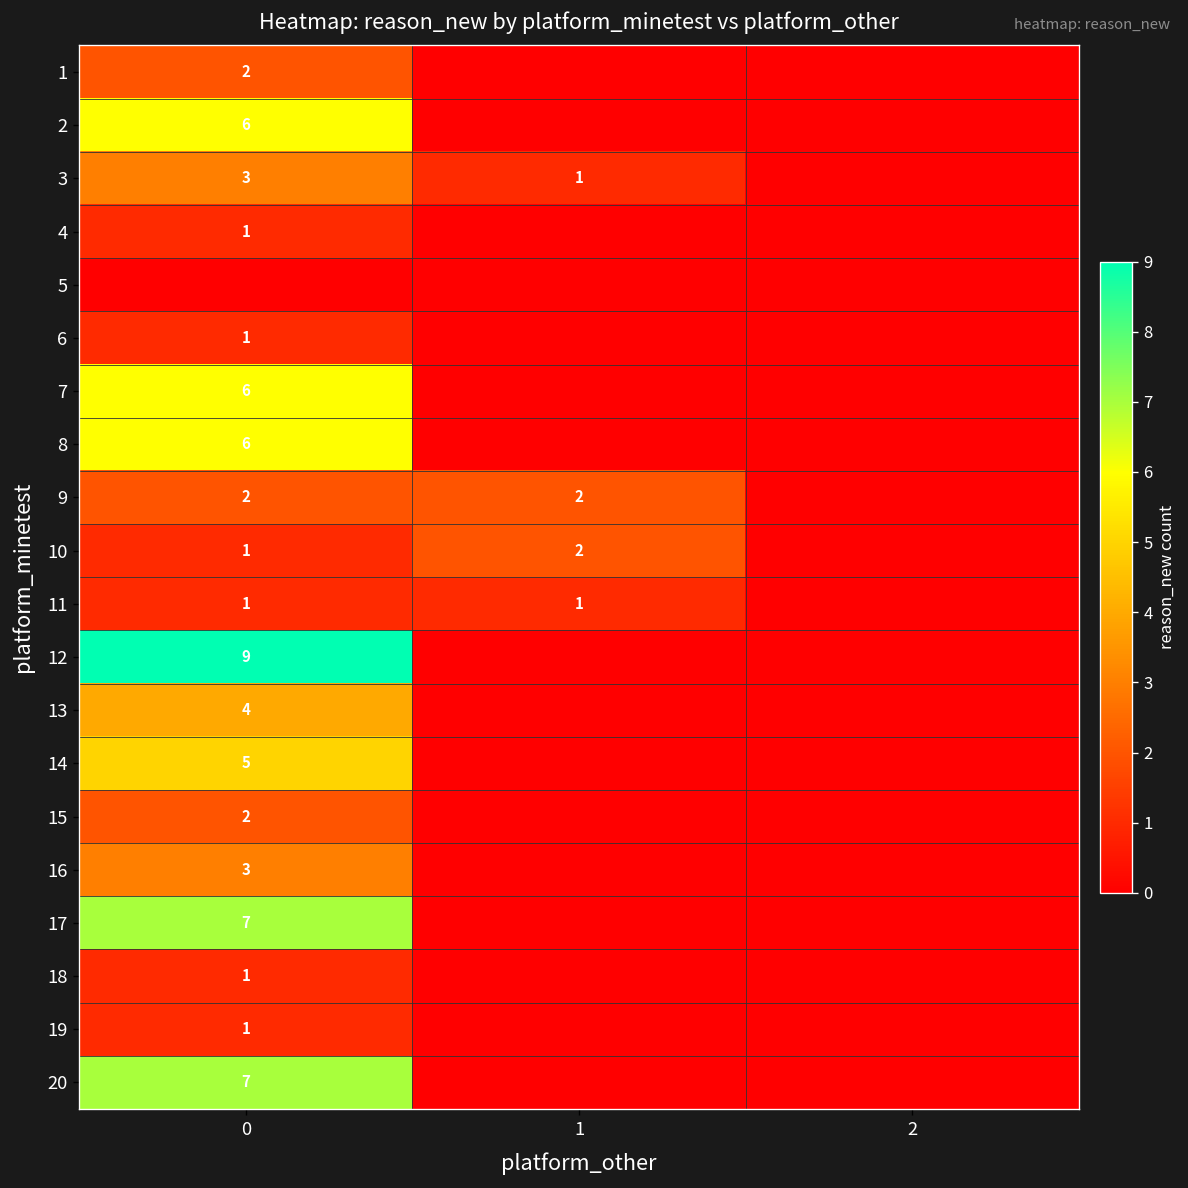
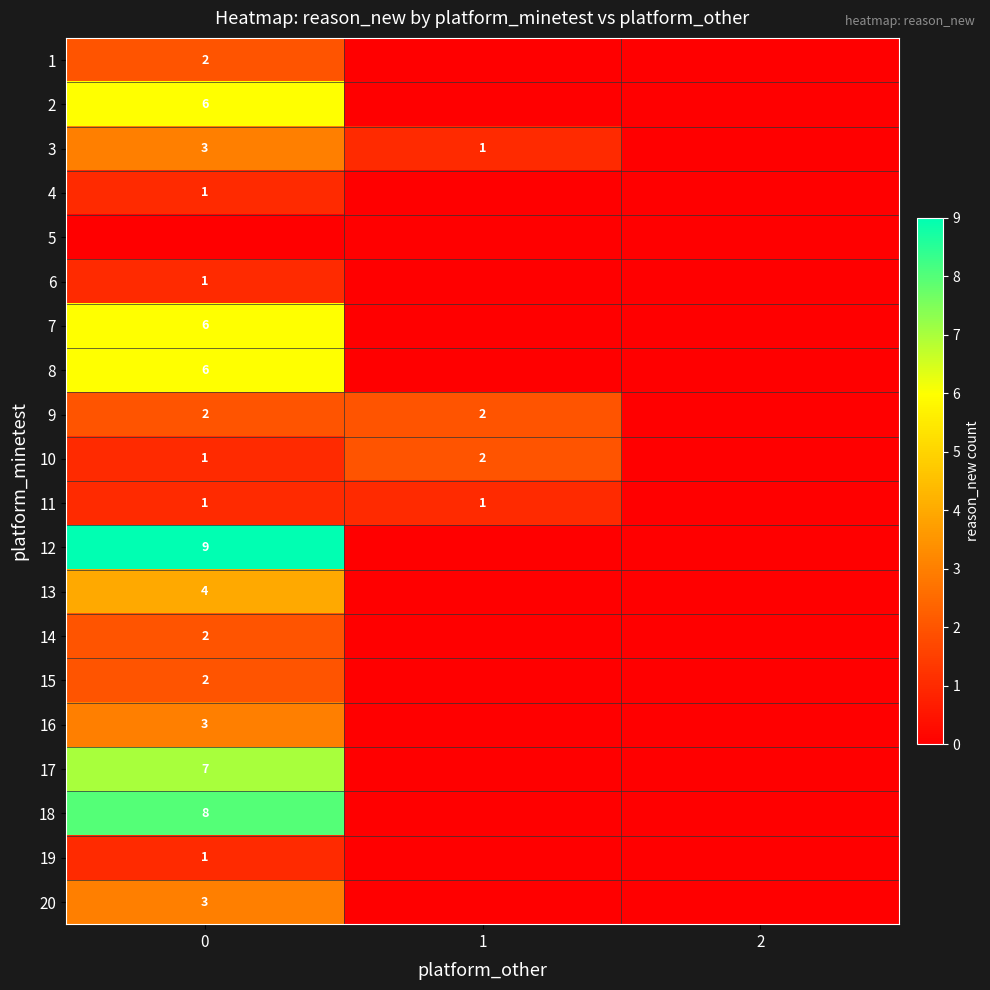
  {
    "1": {
      "0": 2
    },
    "2": {
      "0": 6
    },
    "3": {
      "0": 3,
      "1": 1
    },
    "4": {
      "0": 1
    },
    "6": {
      "0": 1
    },
    "7": {
      "0": 6
    },
    "8": {
      "0": 6
    },
    "9": {
      "0": 2,
      "1": 2
    },
    "10": {
      "0": 1,
      "1": 2
    },
    "11": {
      "0": 1,
      "1": 1
    },
    "12": {
      "0": 9
    },
    "13": {
      "0": 4
    },
    "14": {
-     "0": 5
+     "0": 2
    },
    "15": {
      "0": 2
    },
    "16": {
      "0": 3
    },
    "17": {
      "0": 7
    },
    "18": {
-     "0": 1
+     "0": 8
    },
    "19": {
      "0": 1
    },
    "20": {
-     "0": 7
+     "0": 3
    }
  }
